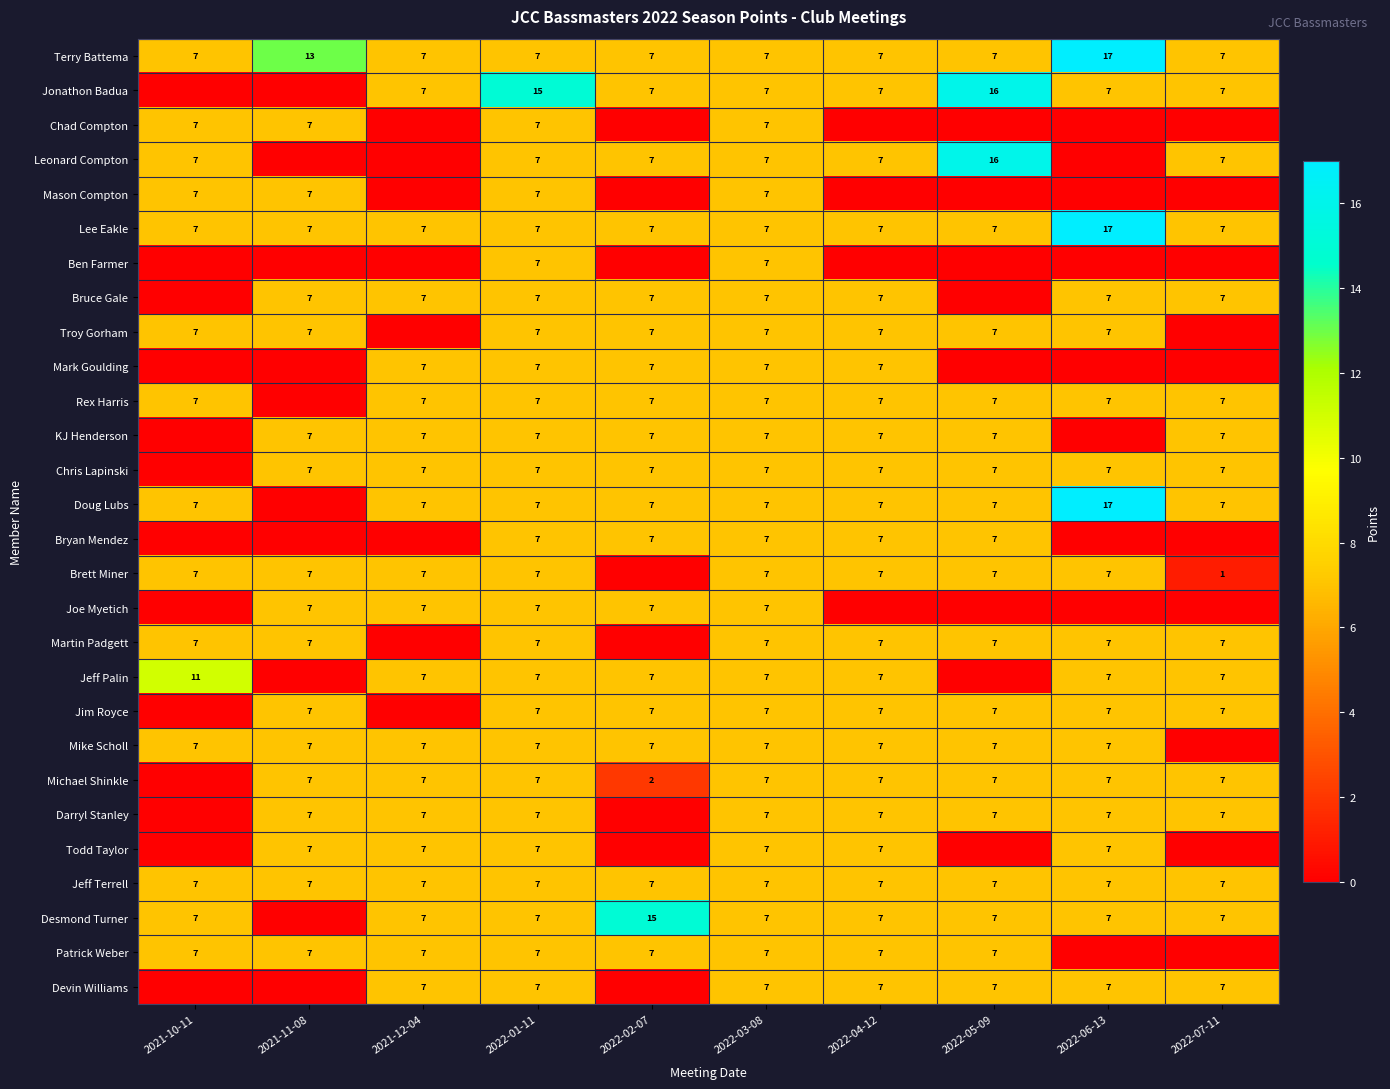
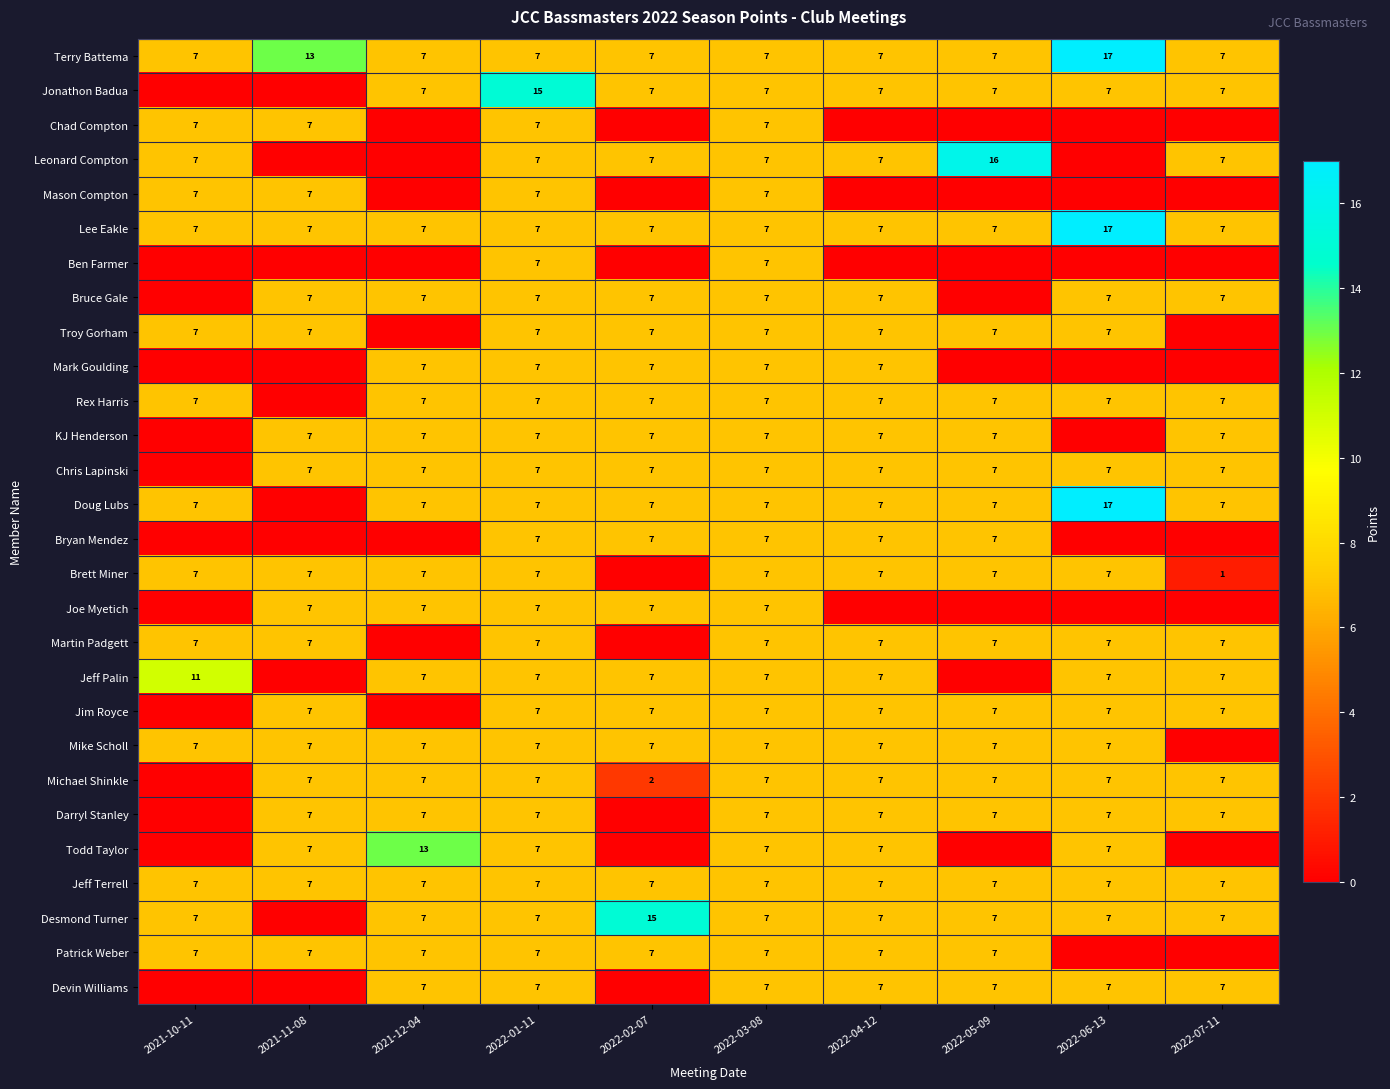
  {
    "Jonathon Badua": {
      "2021-12-04": 7,
      "2022-01-11": 15,
      "2022-02-07": 7,
      "2022-03-08": 7,
      "2022-04-12": 7,
-     "2022-05-09": 16,
+     "2022-05-09": 7,
      "2022-06-13": 7,
      "2022-07-11": 7
    },
    "Todd Taylor": {
      "2021-11-08": 7,
-     "2021-12-04": 7,
+     "2021-12-04": 13,
      "2022-01-11": 7,
      "2022-03-08": 7,
      "2022-04-12": 7,
      "2022-06-13": 7
    }
  }
